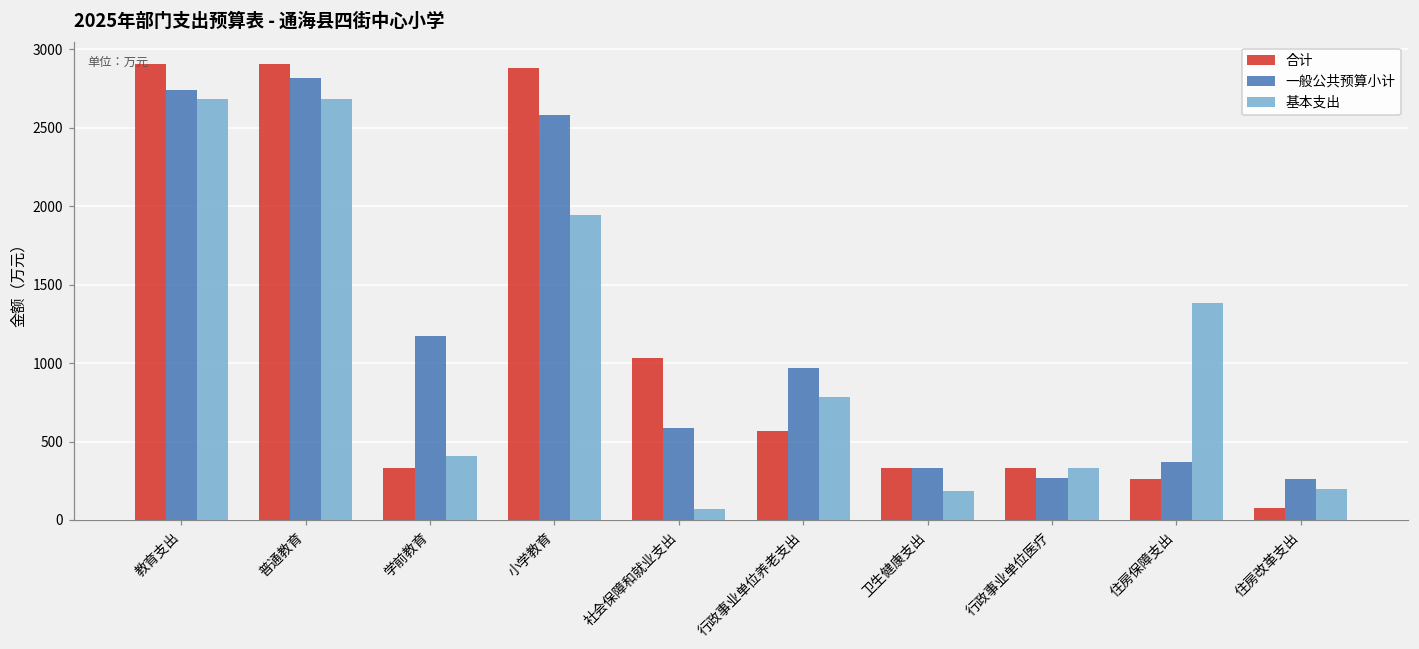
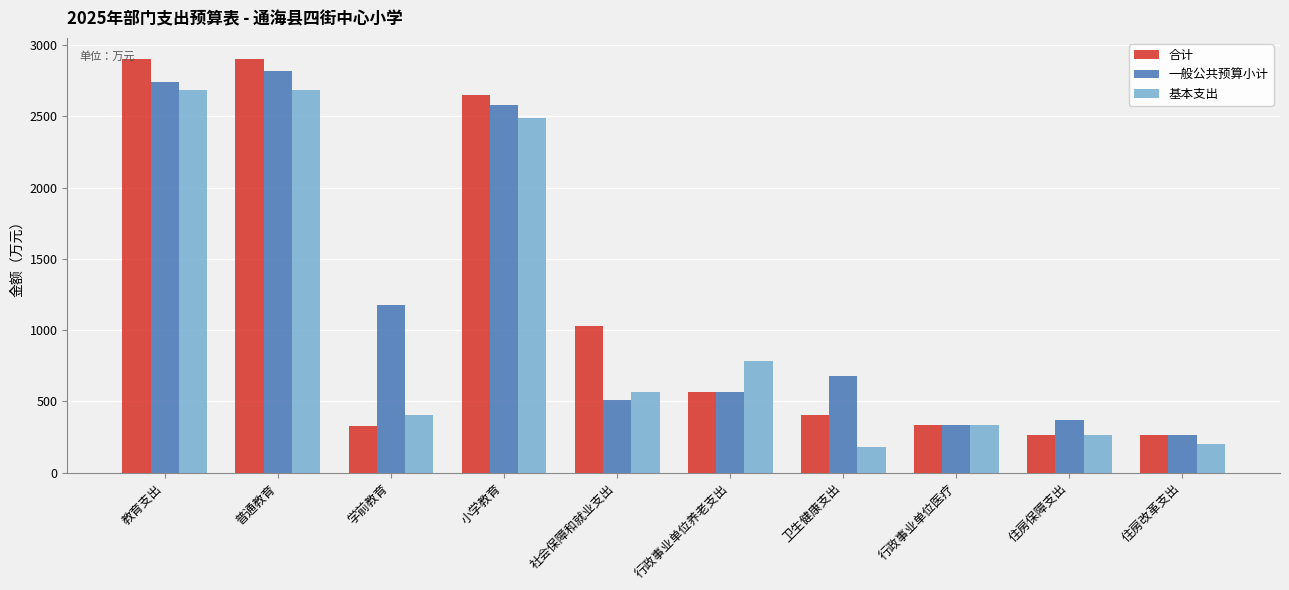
  {
    "合计": {
      "教育支出": 2900,
      "普通教育": 2900,
      "学前教育": 330,
-     "小学教育": 2880,
+     "小学教育": 2650,
      "社会保障和就业支出": 1030,
      "行政事业单位养老支出": 560,
-     "卫生健康支出": 330,
+     "卫生健康支出": 400,
      "行政事业单位医疗": 330,
      "住房保障支出": 260,
-     "住房改革支出": 80
+     "住房改革支出": 260
    },
    "一般公共预算小计": {
      "教育支出": 2740,
      "普通教育": 2810,
      "学前教育": 1180,
      "小学教育": 2580,
-     "社会保障和就业支出": 590,
-     "行政事业单位养老支出": 970,
-     "卫生健康支出": 330,
-     "行政事业单位医疗": 270,
+     "社会保障和就业支出": 510,
+     "行政事业单位养老支出": 560,
+     "卫生健康支出": 680,
+     "行政事业单位医疗": 330,
      "住房保障支出": 370,
      "住房改革支出": 260
    },
    "基本支出": {
      "教育支出": 2680,
      "普通教育": 2680,
      "学前教育": 400,
-     "小学教育": 1950,
-     "社会保障和就业支出": 70,
+     "小学教育": 2480,
+     "社会保障和就业支出": 560,
      "行政事业单位养老支出": 790,
      "卫生健康支出": 180,
      "行政事业单位医疗": 330,
-     "住房保障支出": 1380,
+     "住房保障支出": 260,
      "住房改革支出": 200
    }
  }
